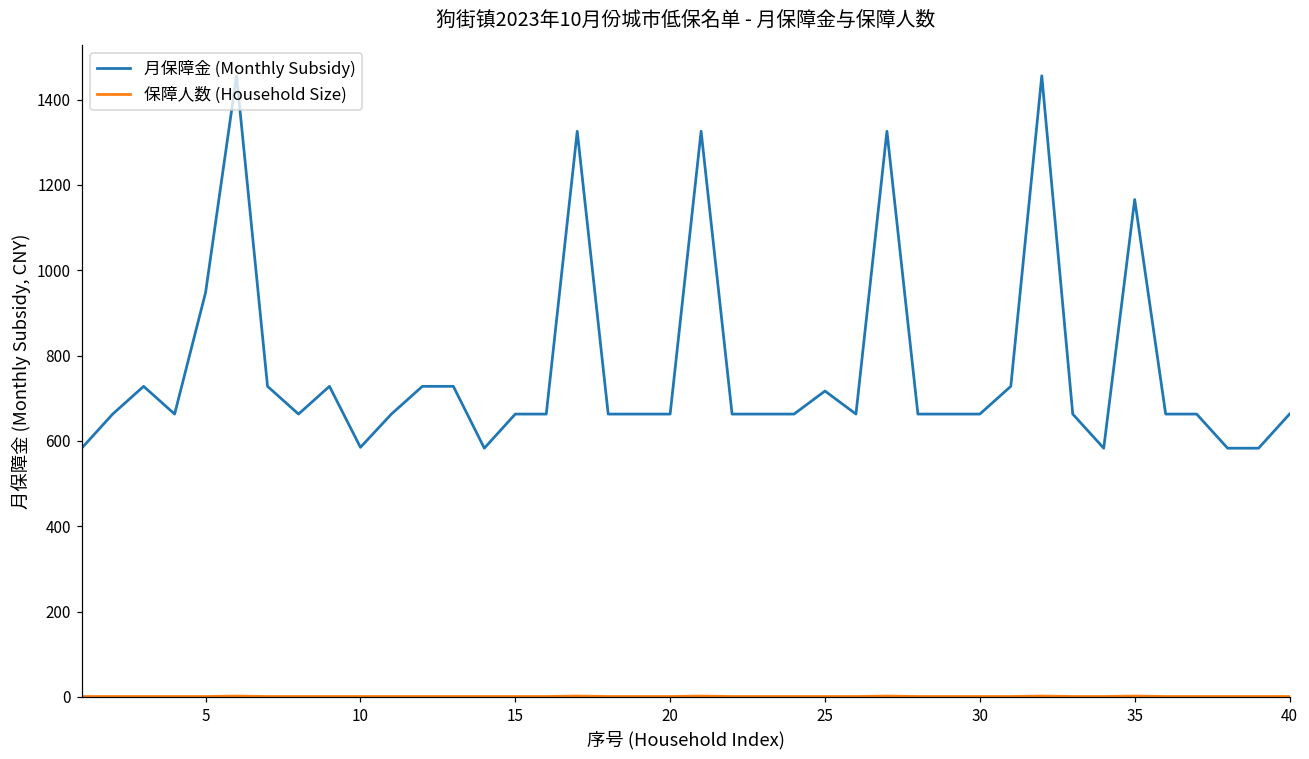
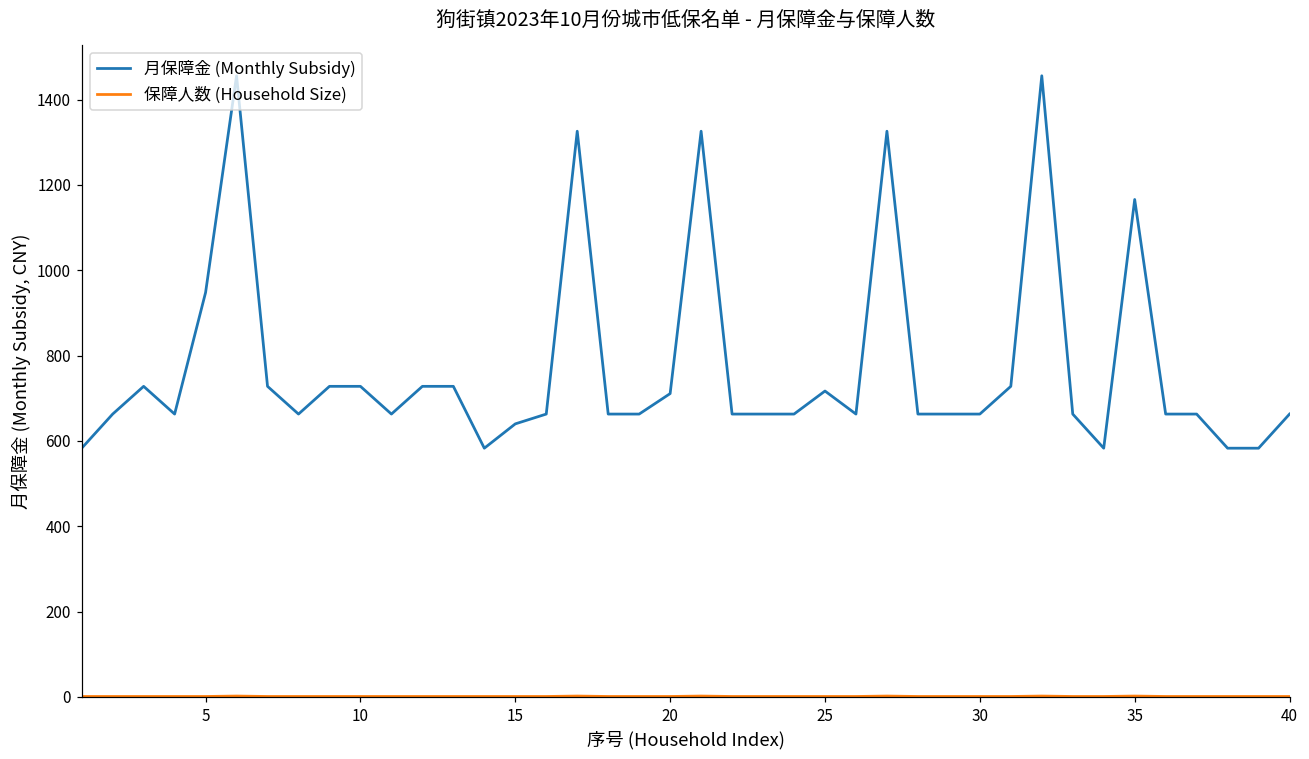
  {
    "月保障金 (Monthly Subsidy)": {
      "5": 950,
-     "10": 590,
-     "15": 660,
-     "20": 660,
+     "10": 730,
+     "15": 640,
+     "20": 710,
      "25": 720,
      "30": 660,
      "35": 1170,
      "40": 660
    },
    "保障人数 (Household Size)": {
      "5": 0,
      "10": 0,
      "15": 0,
      "20": 0,
      "25": 0,
      "30": 0,
      "35": 0,
      "40": 0
    }
  }
